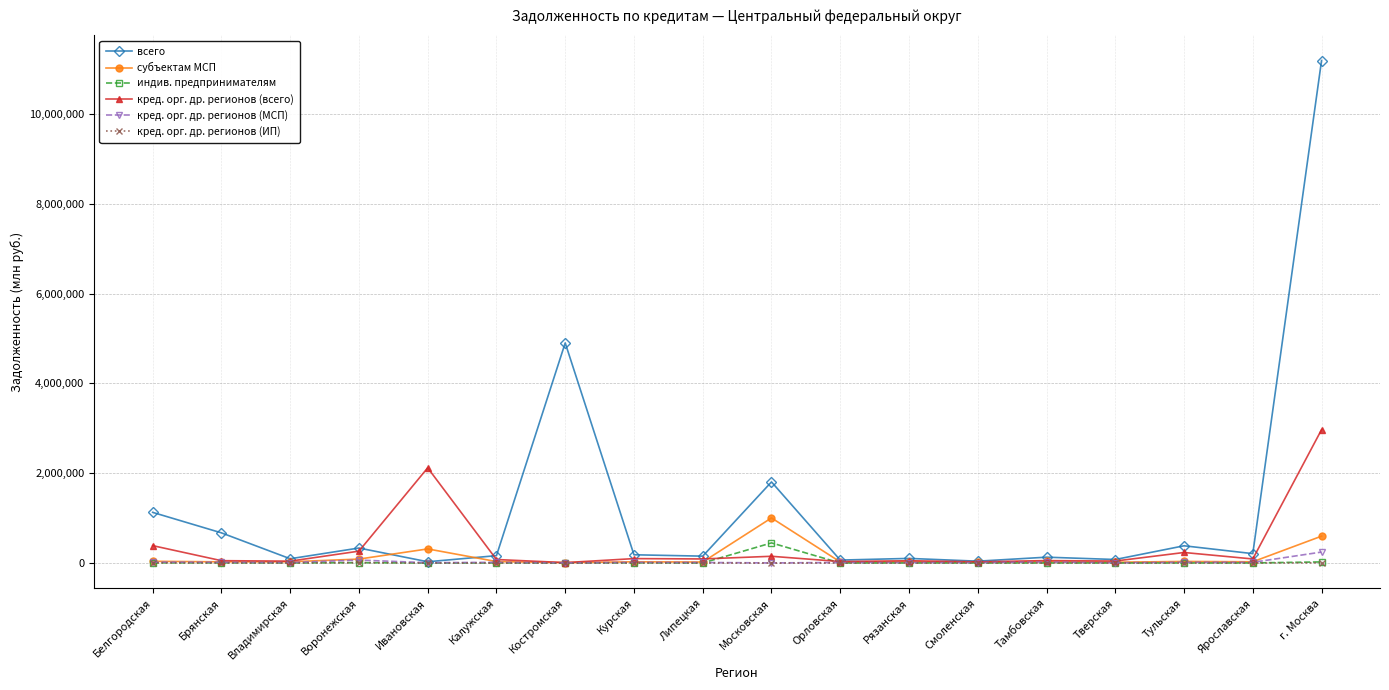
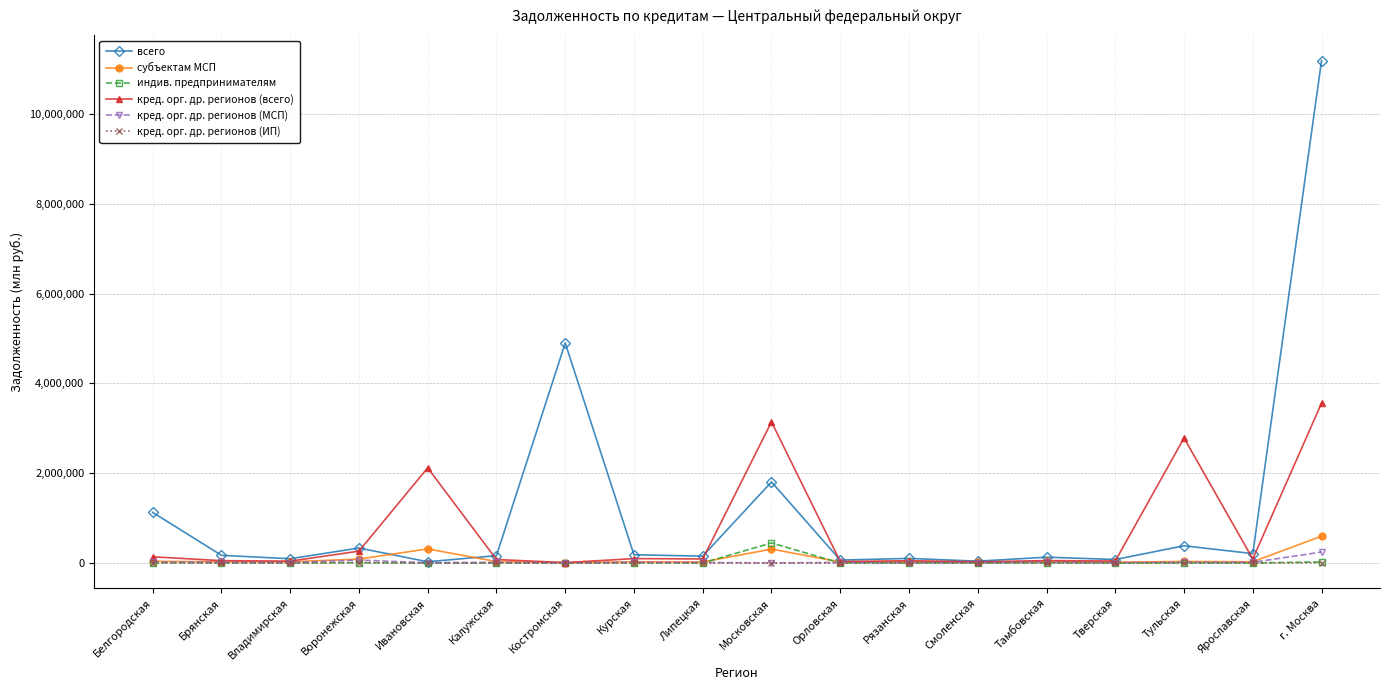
  {
    "всего": {
      "Белгородская": "1,100,000",
-     "Брянская": "700,000",
+     "Брянская": "200,000",
      "Воронежская": "300,000",
      "Калужская": "200,000",
      "Костромская": "4,900,000",
      "Курская": "200,000",
      "Липецкая": "200,000",
      "Московская": "1,800,000",
      "Тамбовская": "100,000",
      "Тульская": "400,000",
      "Ярославская": "200,000",
      "г. Москва": "11,200,000"
    },
    "субъектам МСП": {
      "Ивановская": "300,000",
-     "Московская": "1,000,000",
+     "Московская": "300,000",
      "г. Москва": "600,000"
    },
    "индив. предпринимателям": {
      "Московская": "400,000"
    },
    "кред. орг. др. регионов (всего)": {
-     "Белгородская": "400,000",
+     "Белгородская": "100,000",
      "Воронежская": "300,000",
      "Ивановская": "2,100,000",
      "Курская": "100,000",
      "Липецкая": "100,000",
-     "Московская": "200,000",
-     "Тульская": "200,000",
+     "Московская": "3,100,000",
+     "Тульская": "2,800,000",
      "Ярославская": "100,000",
-     "г. Москва": "3,000,000"
+     "г. Москва": "3,600,000"
    },
    "кред. орг. др. регионов (МСП)": {
      "г. Москва": "200,000"
    }
  }
